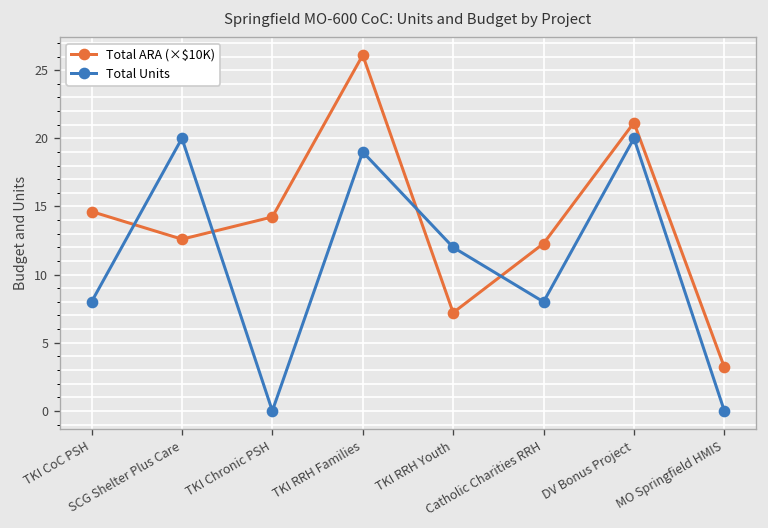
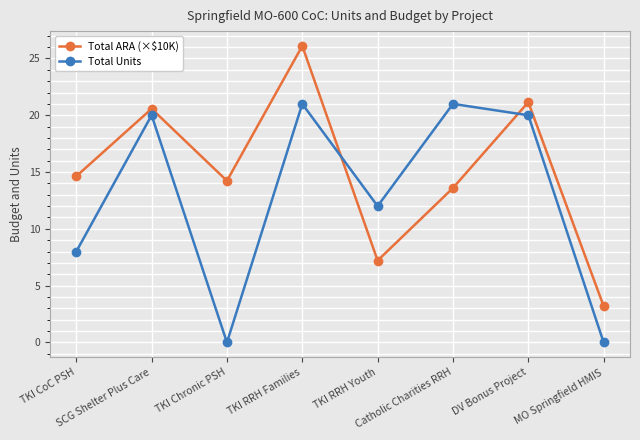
  {
    "Total ARA (×$10K)": {
      "TKI CoC PSH": 14.6,
-     "SCG Shelter Plus Care": 12.6,
+     "SCG Shelter Plus Care": 20.6,
      "TKI Chronic PSH": 14.2,
      "TKI RRH Families": 26.1,
      "TKI RRH Youth": 7.2,
-     "Catholic Charities RRH": 12.3,
+     "Catholic Charities RRH": 13.6,
      "DV Bonus Project": 21.2,
      "MO Springfield HMIS": 3.2
    },
    "Total Units": {
      "TKI CoC PSH": 8,
      "SCG Shelter Plus Care": 20,
      "TKI Chronic PSH": 0,
-     "TKI RRH Families": 19,
+     "TKI RRH Families": 21,
      "TKI RRH Youth": 12,
-     "Catholic Charities RRH": 8,
+     "Catholic Charities RRH": 21,
      "DV Bonus Project": 20,
      "MO Springfield HMIS": 0
    }
  }
